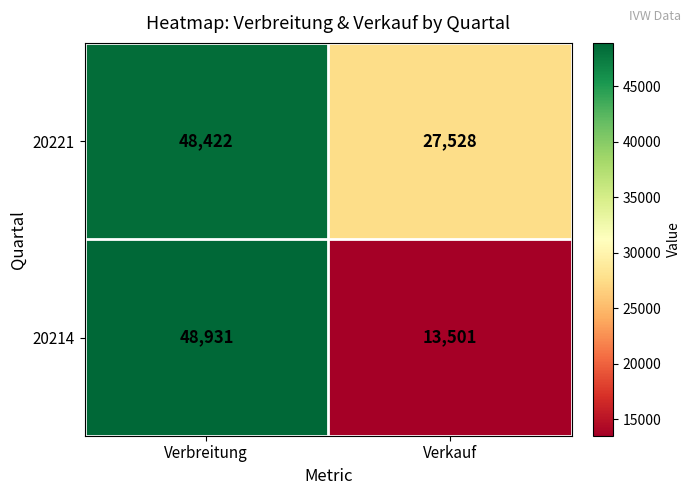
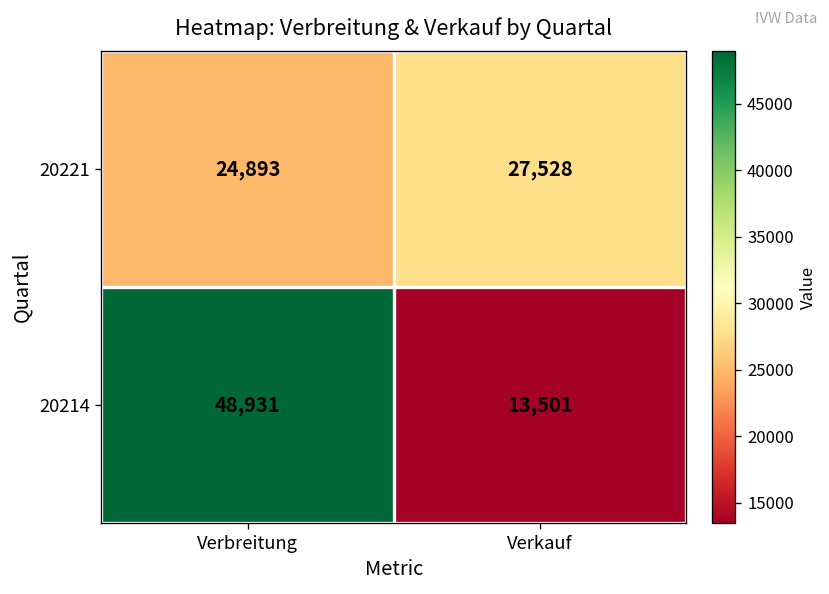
  {
    "20221": {
-     "Verbreitung": "48,422",
+     "Verbreitung": "24,893",
      "Verkauf": "27,528"
    },
    "20214": {
      "Verbreitung": "48,931",
      "Verkauf": "13,501"
    }
  }
